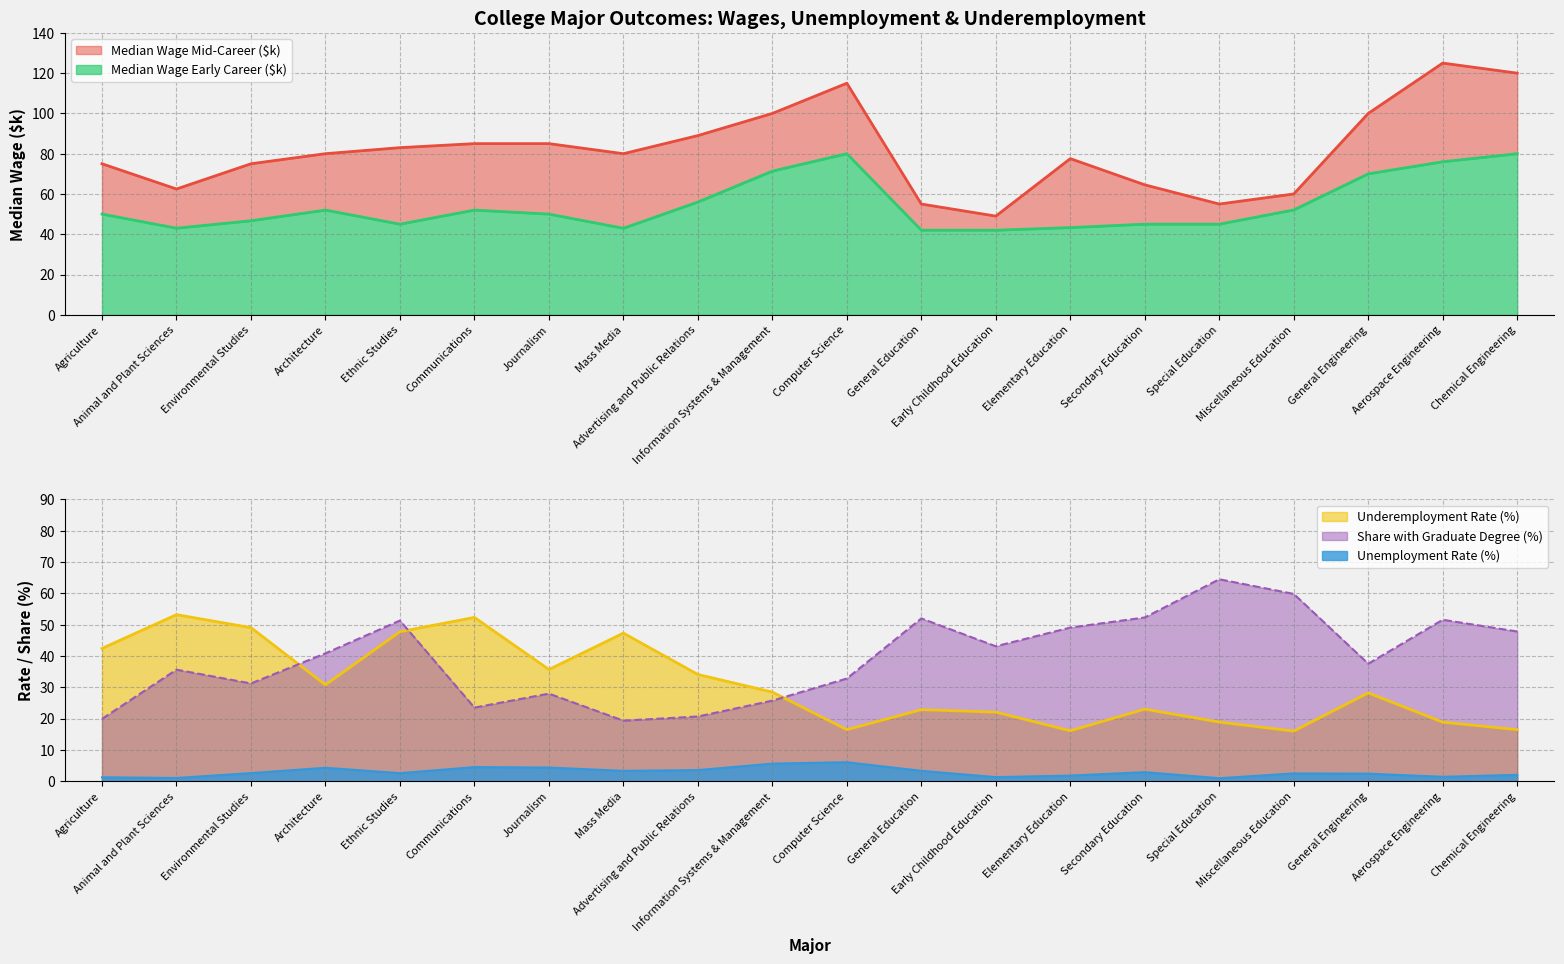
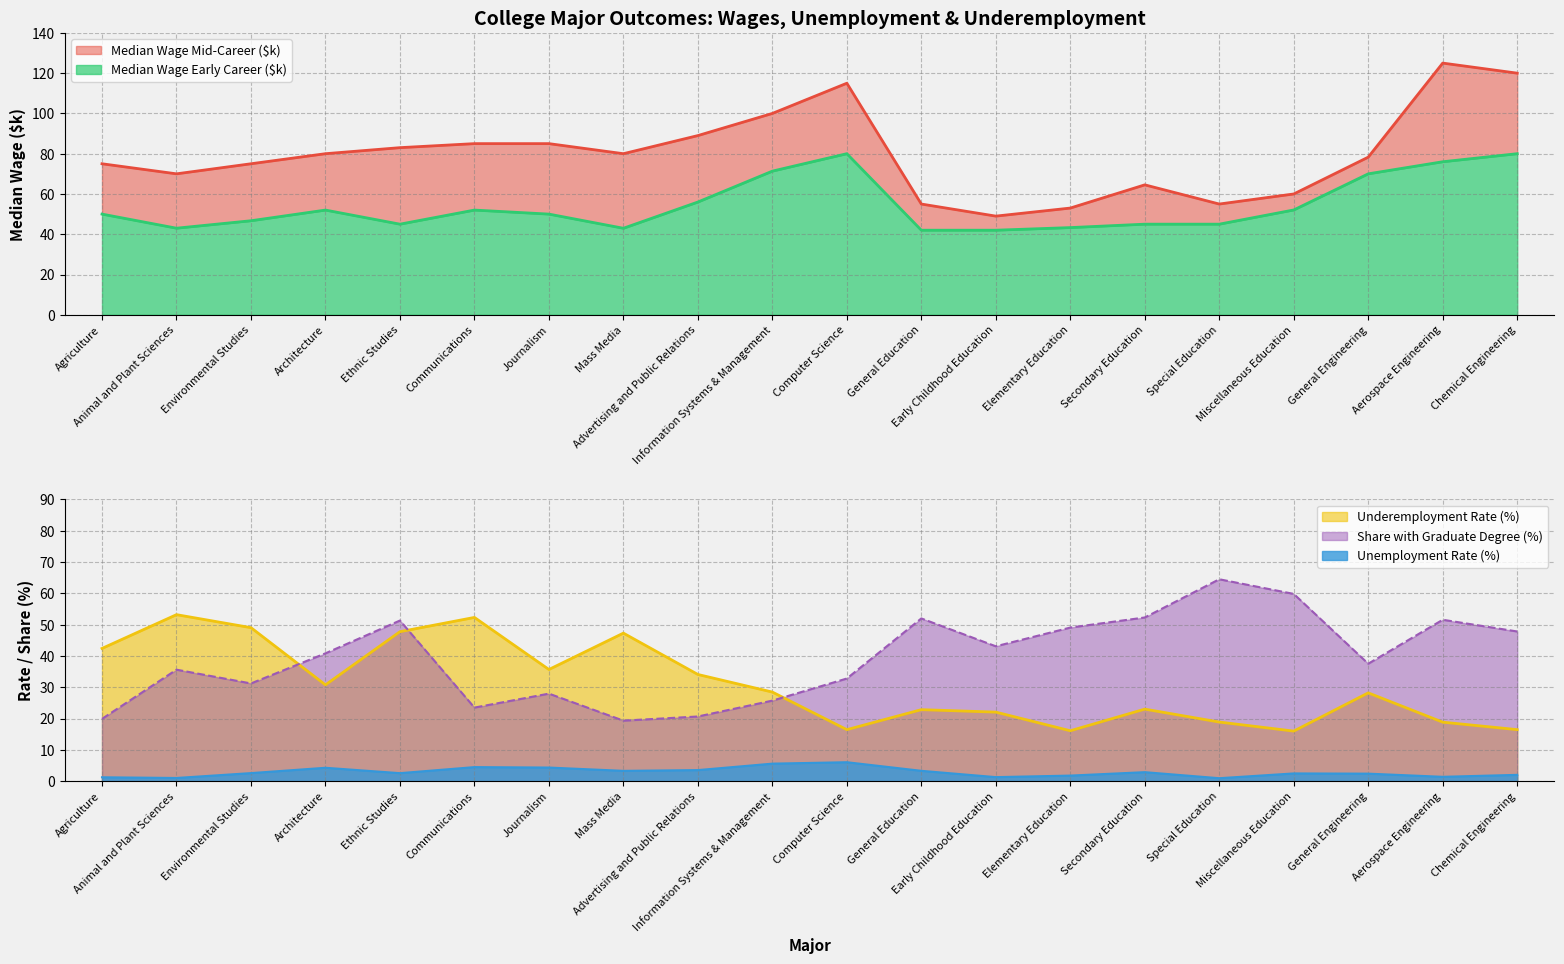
  {
    "College Major Outcomes: Wages, Unemployment & Underemployment": {
      "Median Wage Mid-Career ($k)": {
        "Agriculture": 75,
-       "Animal and Plant Sciences": 62,
+       "Animal and Plant Sciences": 70,
        "Environmental Studies": 75,
        "Architecture": 80,
        "Ethnic Studies": 83,
        "Communications": 85,
        "Journalism": 85,
        "Mass Media": 80,
        "Advertising and Public Relations": 89,
        "Information Systems & Management": 100,
        "Computer Science": 115,
        "General Education": 55,
        "Early Childhood Education": 49,
-       "Elementary Education": 78,
+       "Elementary Education": 53,
        "Secondary Education": 65,
        "Special Education": 55,
        "Miscellaneous Education": 60,
-       "General Engineering": 100,
+       "General Engineering": 78,
        "Aerospace Engineering": 125,
        "Chemical Engineering": 120
      },
      "Median Wage Early Career ($k)": {
        "Agriculture": 50,
        "Animal and Plant Sciences": 43,
        "Environmental Studies": 47,
        "Architecture": 52,
        "Ethnic Studies": 45,
        "Communications": 52,
        "Journalism": 50,
        "Mass Media": 43,
        "Advertising and Public Relations": 56,
        "Information Systems & Management": 71,
        "Computer Science": 80,
        "General Education": 42,
        "Early Childhood Education": 42,
        "Elementary Education": 43,
        "Secondary Education": 45,
        "Special Education": 45,
        "Miscellaneous Education": 52,
        "General Engineering": 70,
        "Aerospace Engineering": 76,
        "Chemical Engineering": 80
      }
    }
  }
